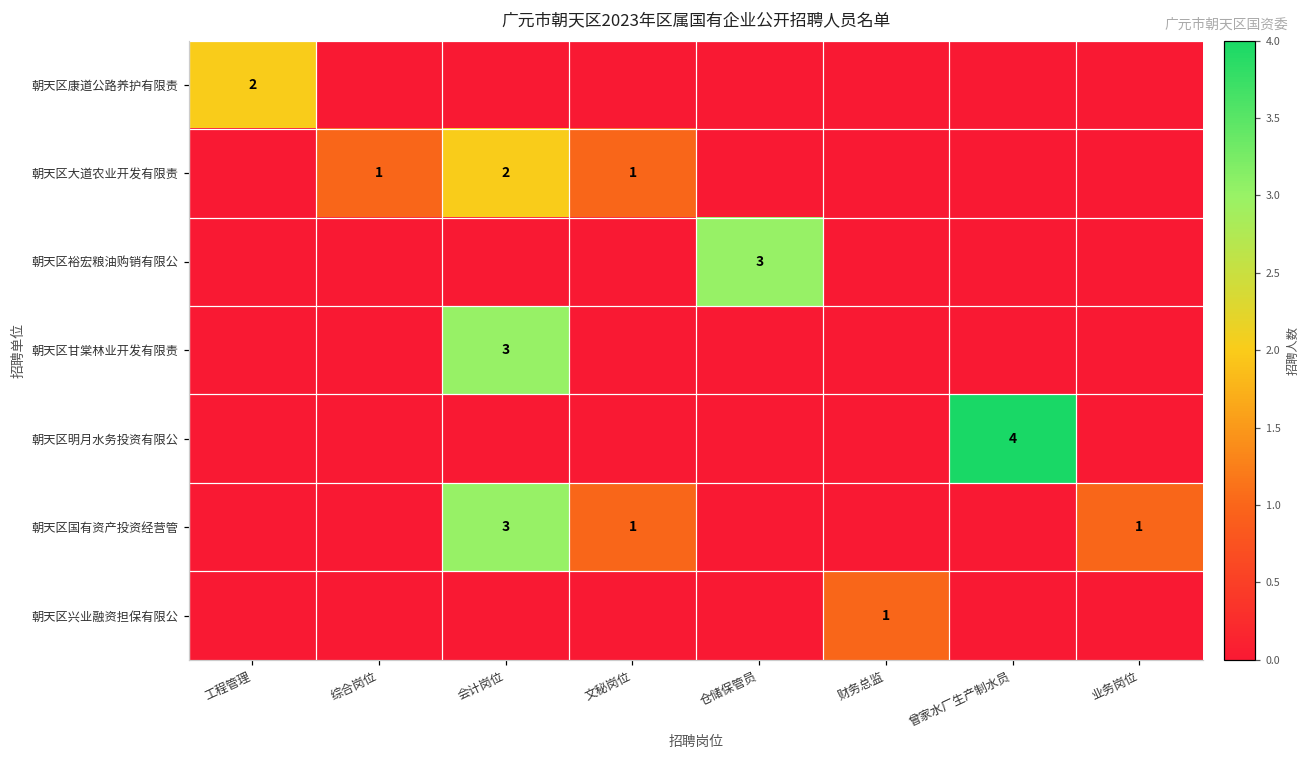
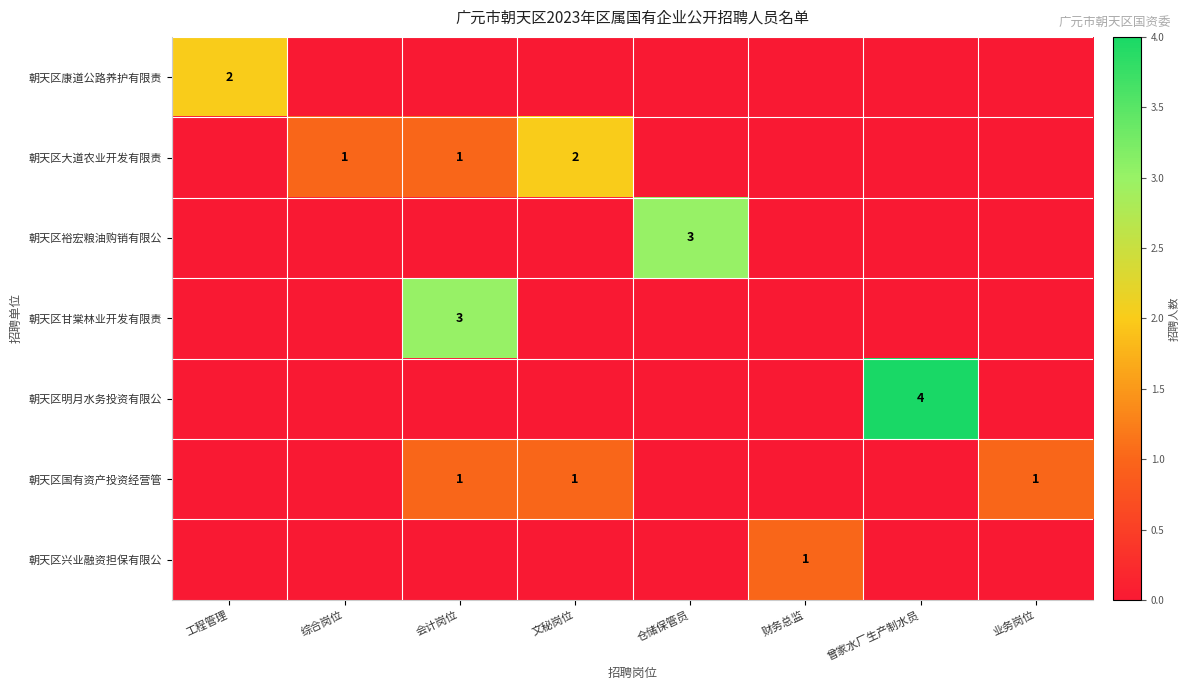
  {
    "朝天区康道公路养护有限责": {
      "工程管理": 2
    },
    "朝天区大道农业开发有限责": {
      "综合岗位": 1,
-     "会计岗位": 2,
-     "文秘岗位": 1
+     "会计岗位": 1,
+     "文秘岗位": 2
    },
    "朝天区裕宏粮油购销有限公": {
      "仓储保管员": 3
    },
    "朝天区甘棠林业开发有限责": {
      "会计岗位": 3
    },
    "朝天区明月水务投资有限公": {
      "曾家水厂生产制水员": 4
    },
    "朝天区国有资产投资经营管": {
-     "会计岗位": 3,
+     "会计岗位": 1,
      "文秘岗位": 1,
      "业务岗位": 1
    },
    "朝天区兴业融资担保有限公": {
      "财务总监": 1
    }
  }
